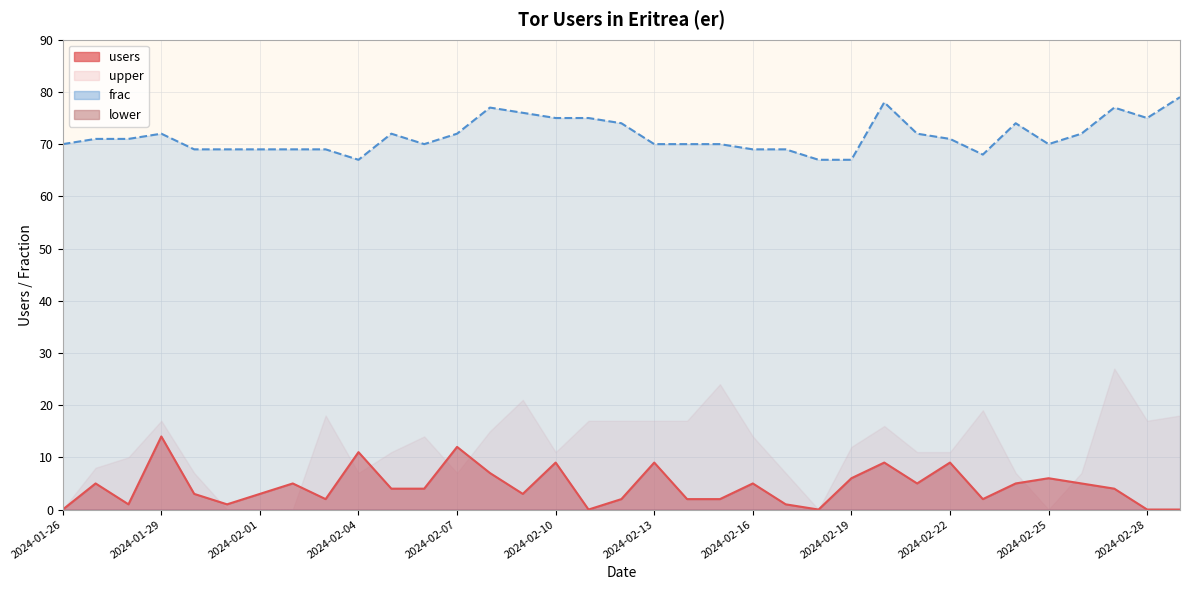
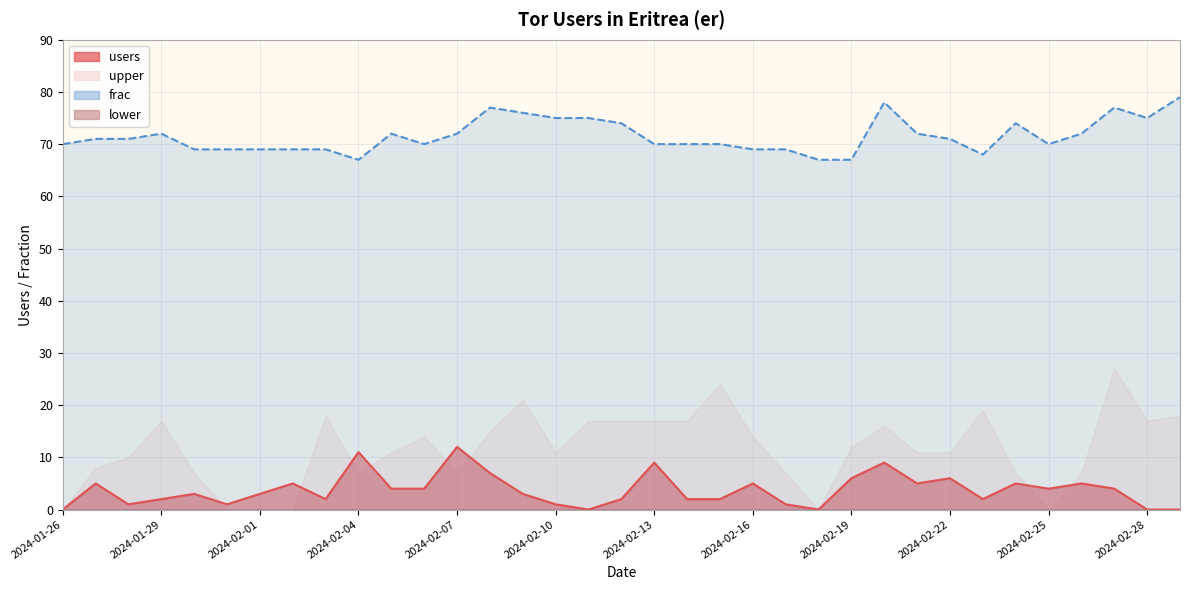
  {
    "users": {
-     "2024-01-29": 14,
+     "2024-01-29": 2,
      "2024-02-01": 3,
      "2024-02-04": 11,
      "2024-02-07": 12,
-     "2024-02-10": 9,
+     "2024-02-10": 1,
      "2024-02-13": 9,
      "2024-02-16": 5,
      "2024-02-19": 6,
-     "2024-02-22": 9,
-     "2024-02-25": 6
+     "2024-02-22": 6,
+     "2024-02-25": 4
    },
    "lower": {
      "2024-01-29": 0,
      "2024-02-04": 0,
      "2024-02-07": 0,
      "2024-02-10": 0,
      "2024-02-13": 0,
      "2024-02-16": 0,
      "2024-02-19": 0,
      "2024-02-22": 0
    }
  }
